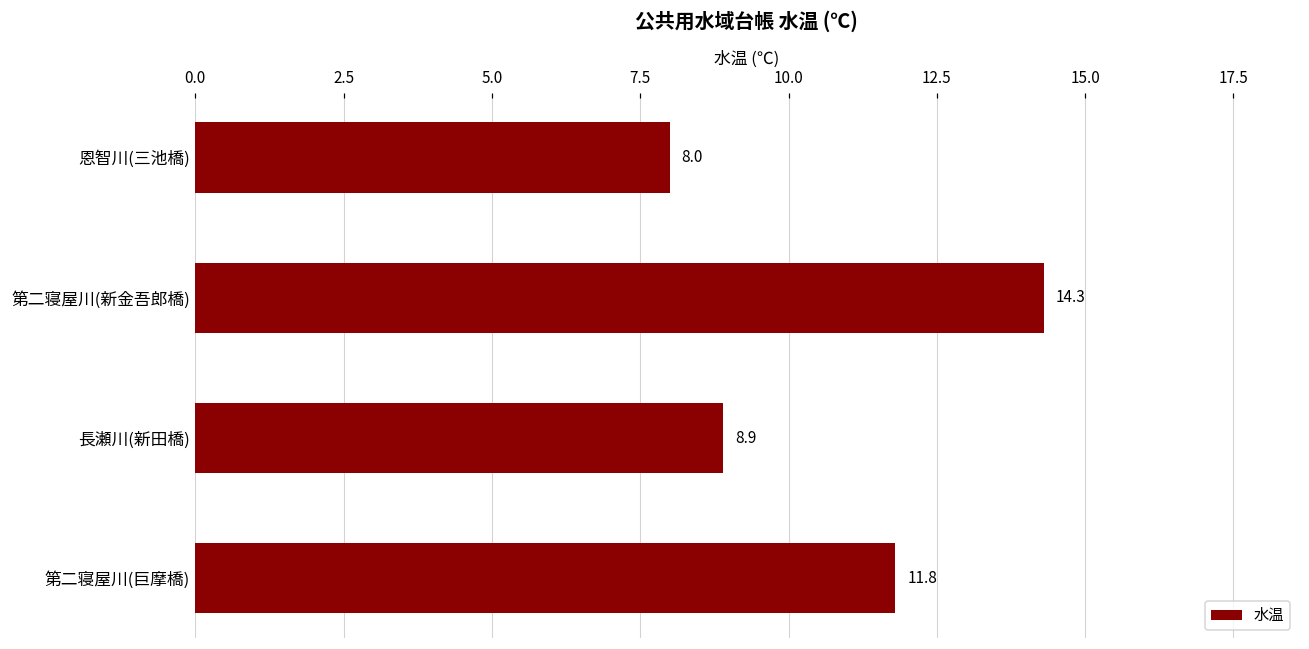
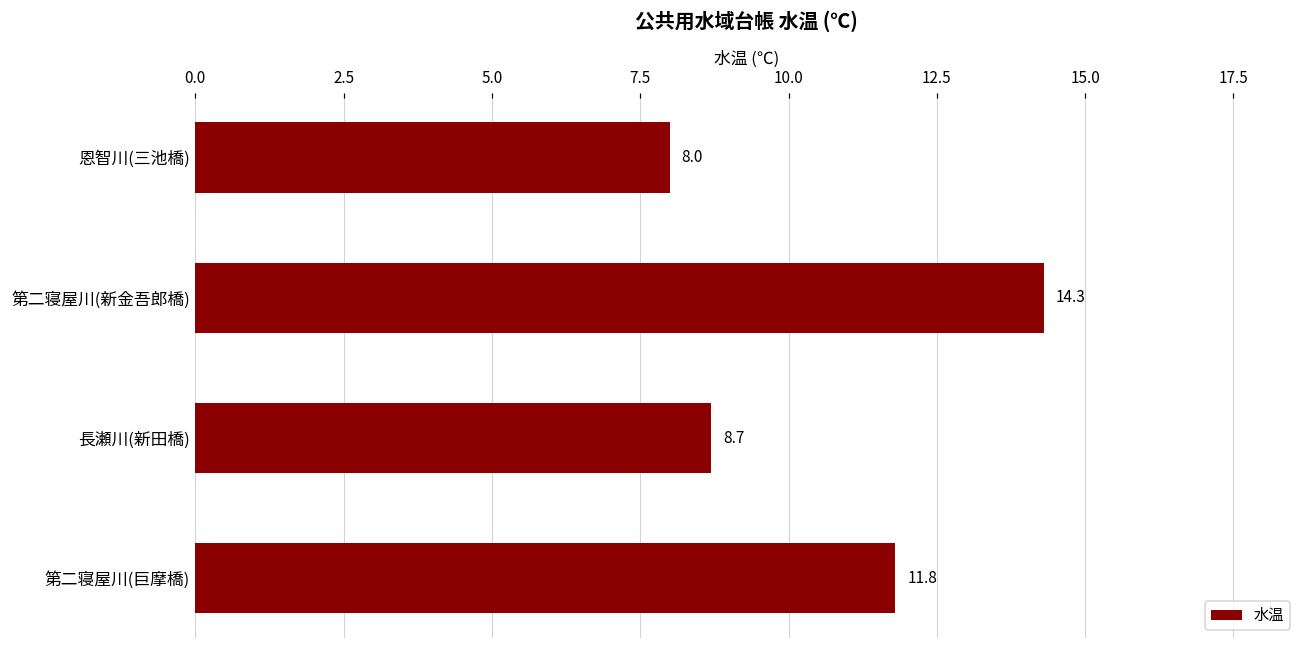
  {
    "恩智川(三池橋)": 8.0,
    "第二寝屋川(新金吾郎橋)": 14.3,
-   "長瀬川(新田橋)": 8.9,
+   "長瀬川(新田橋)": 8.7,
    "第二寝屋川(巨摩橋)": 11.8
  }
